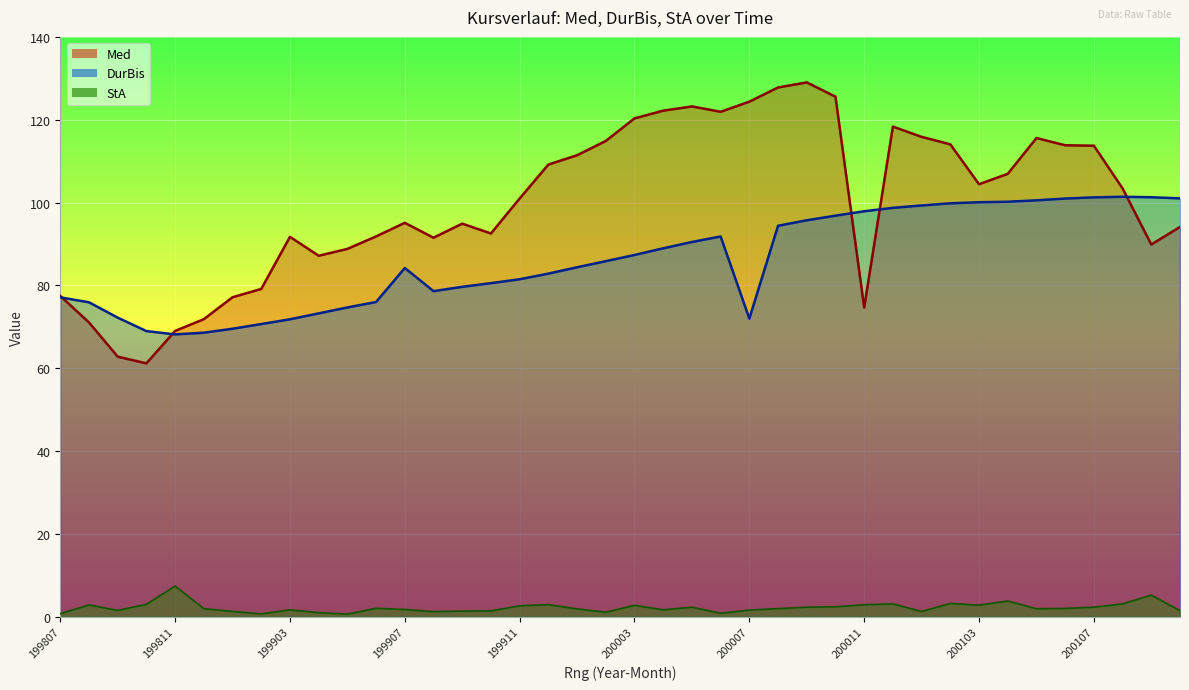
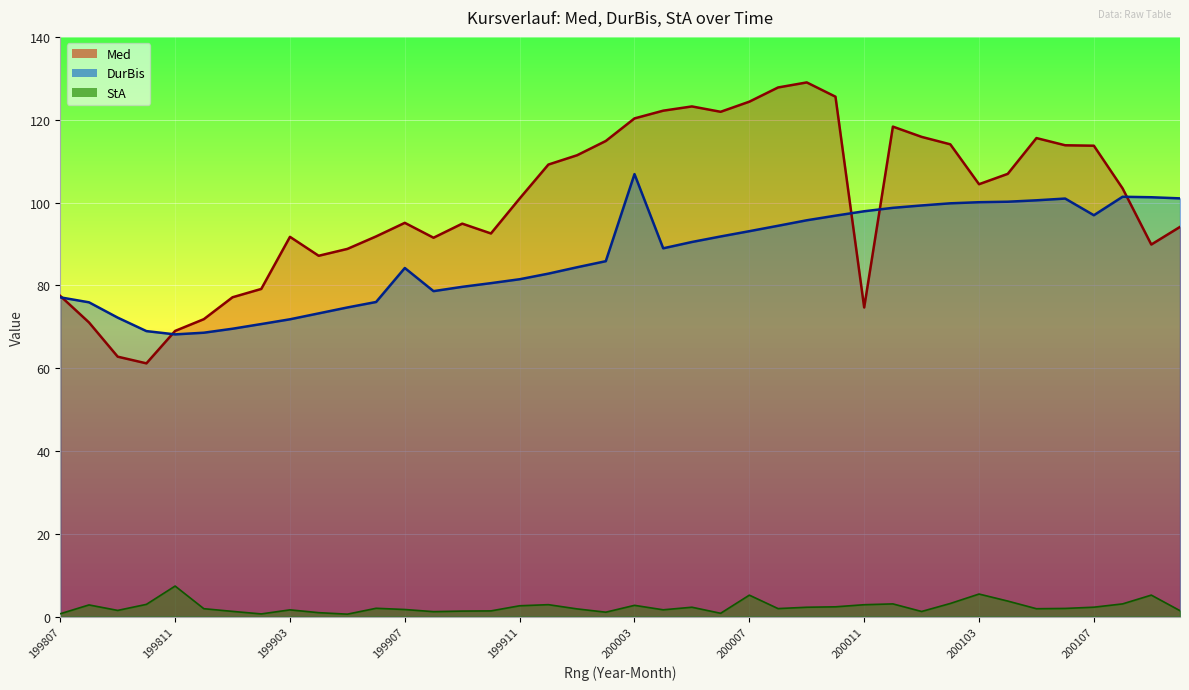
  {
    "Med": {
      "199811": 69,
      "199903": 92,
      "199907": 95,
      "199911": 101,
      "200003": 120,
      "200007": 124,
      "200011": 75,
      "200103": 104,
      "200107": 114
    },
    "DurBis": {
      "199811": 68,
      "199903": 72,
      "199907": 84,
      "199911": 81,
-     "200003": 87,
-     "200007": 72,
+     "200003": 107,
+     "200007": 93,
      "200011": 98,
      "200103": 100,
-     "200107": 101
+     "200107": 97
    },
    "StA": {
      "199807": 1,
      "199811": 7,
      "199903": 2,
      "199907": 2,
      "199911": 3,
      "200003": 3,
-     "200007": 2,
+     "200007": 5,
      "200011": 3,
-     "200103": 3,
+     "200103": 5,
      "200107": 2
    }
  }
